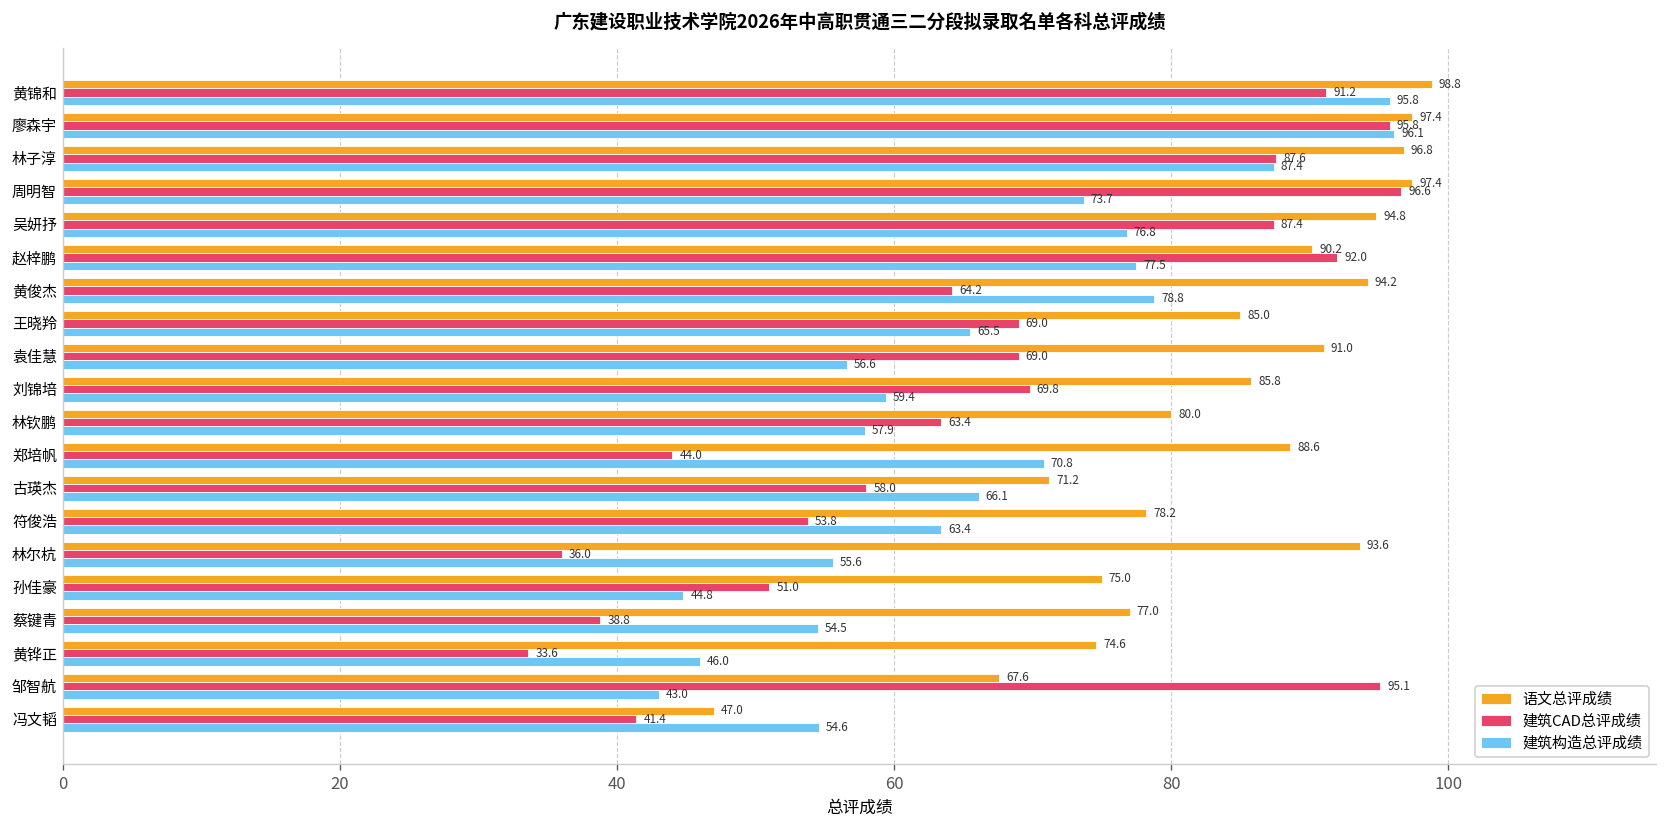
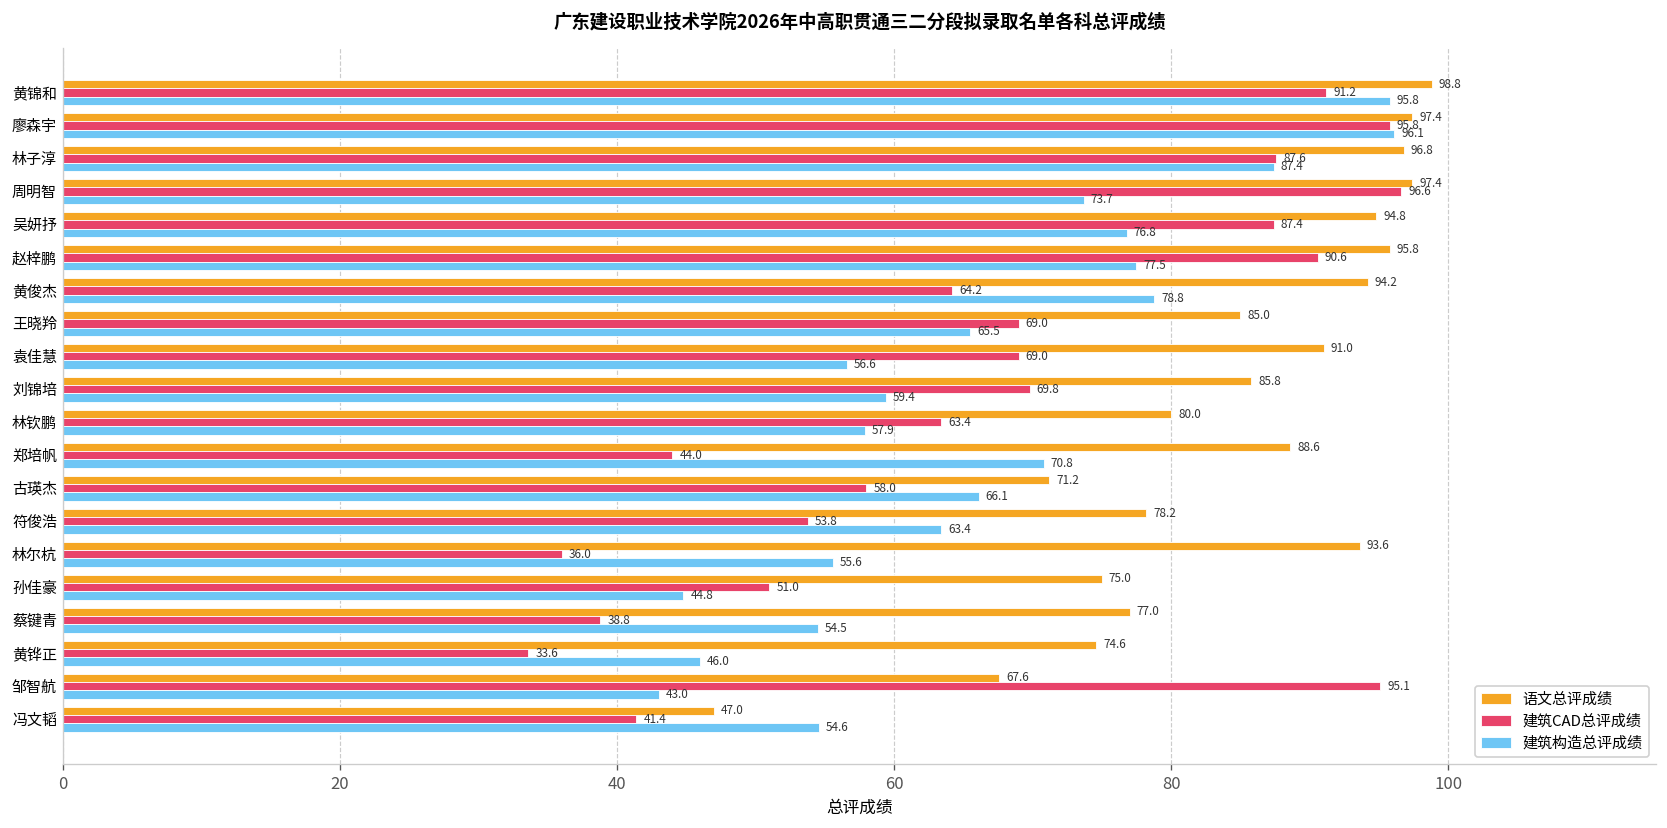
  {
    "语文总评成绩": {
      "黄锦和": 98.8,
      "廖森宇": 97.4,
      "林子淳": 96.8,
      "吴妍抒": 94.8,
-     "赵梓鹏": 90.2,
+     "赵梓鹏": 95.8,
      "黄俊杰": 94.2,
      "王晓羚": 85.0,
      "袁佳慧": 91.0,
      "刘锦培": 85.8,
      "林钦鹏": 80.0,
      "郑培帆": 88.6,
      "古瑛杰": 71.2,
      "符俊浩": 78.2,
      "林尔杭": 93.6,
      "孙佳豪": 75.0,
      "蔡键青": 77.0,
      "黄铧正": 74.6,
      "邹智航": 67.6,
      "冯文韬": 47.0
    },
    "建筑CAD总评成绩": {
      "黄锦和": 91.2,
      "吴妍抒": 87.4,
-     "赵梓鹏": 92.0,
+     "赵梓鹏": 90.6,
      "黄俊杰": 64.2,
      "王晓羚": 69.0,
      "袁佳慧": 69.0,
      "刘锦培": 69.8,
      "林钦鹏": 63.4,
      "郑培帆": 44.0,
      "古瑛杰": 58.0,
      "符俊浩": 53.8,
      "林尔杭": 36.0,
      "孙佳豪": 51.0,
      "蔡键青": 38.8,
      "黄铧正": 33.6,
      "邹智航": 95.1,
      "冯文韬": 41.4
    },
    "建筑构造总评成绩": {
      "黄锦和": 95.8,
      "周明智": 73.7,
      "吴妍抒": 76.8,
      "赵梓鹏": 77.5,
      "黄俊杰": 78.8,
      "王晓羚": 65.5,
      "袁佳慧": 56.6,
      "刘锦培": 59.4,
      "林钦鹏": 57.9,
      "郑培帆": 70.8,
      "古瑛杰": 66.1,
      "符俊浩": 63.4,
      "林尔杭": 55.6,
      "孙佳豪": 44.8,
      "蔡键青": 54.5,
      "黄铧正": 46.0,
      "邹智航": 43.0,
      "冯文韬": 54.6
    }
  }
